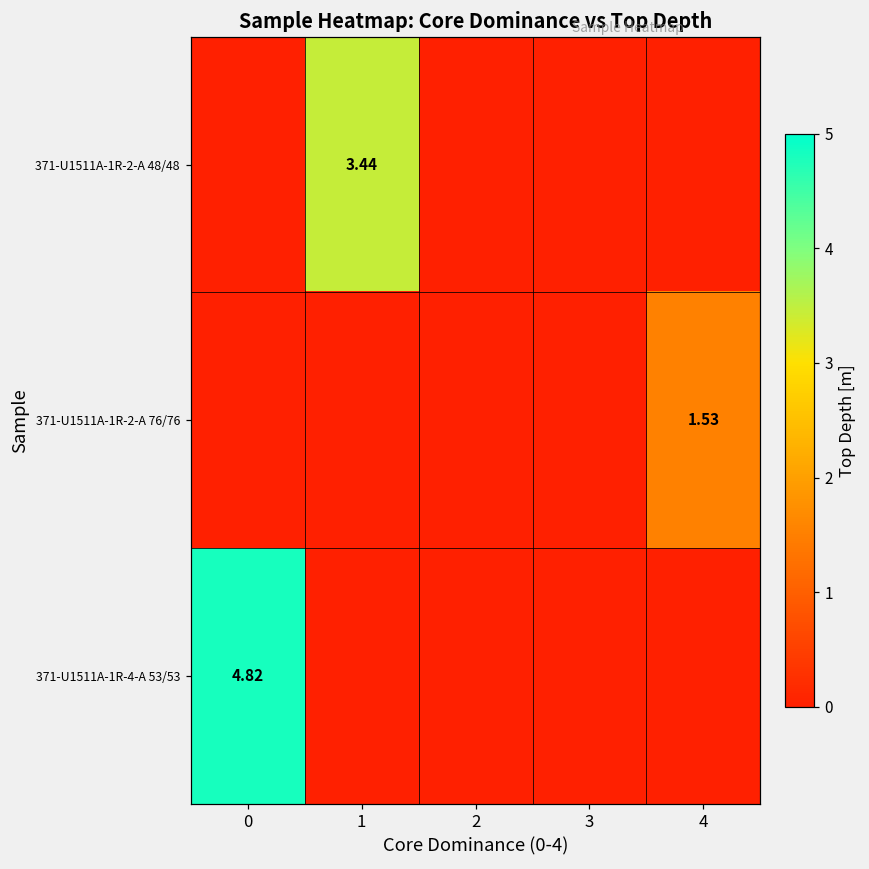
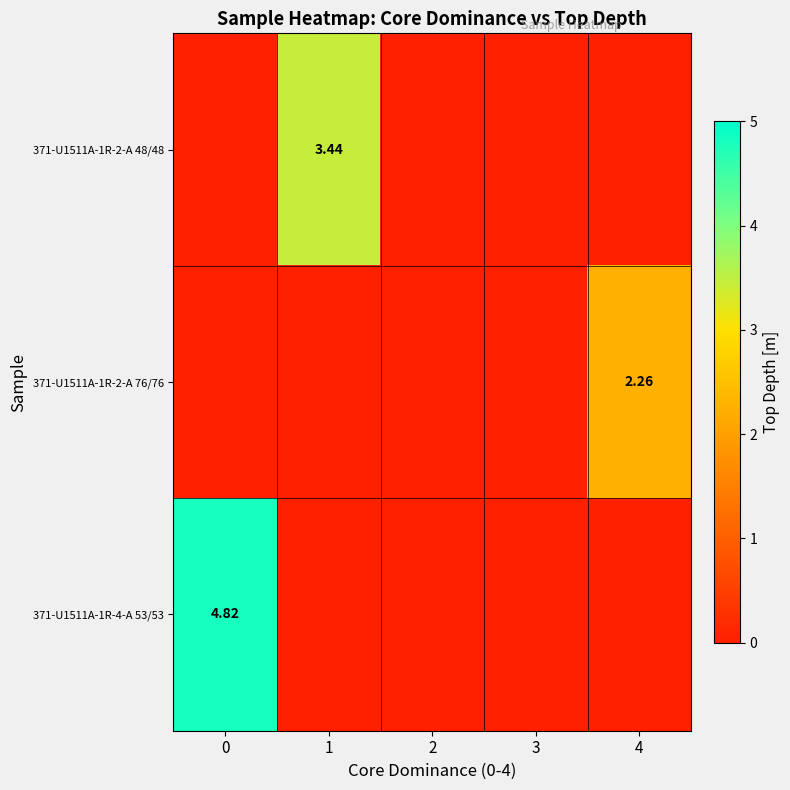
  {
    "371-U1511A-1R-2-A 48/48": {
      "1": 3.44
    },
    "371-U1511A-1R-2-A 76/76": {
-     "4": 1.53
+     "4": 2.26
    },
    "371-U1511A-1R-4-A 53/53": {
      "0": 4.82
    }
  }
